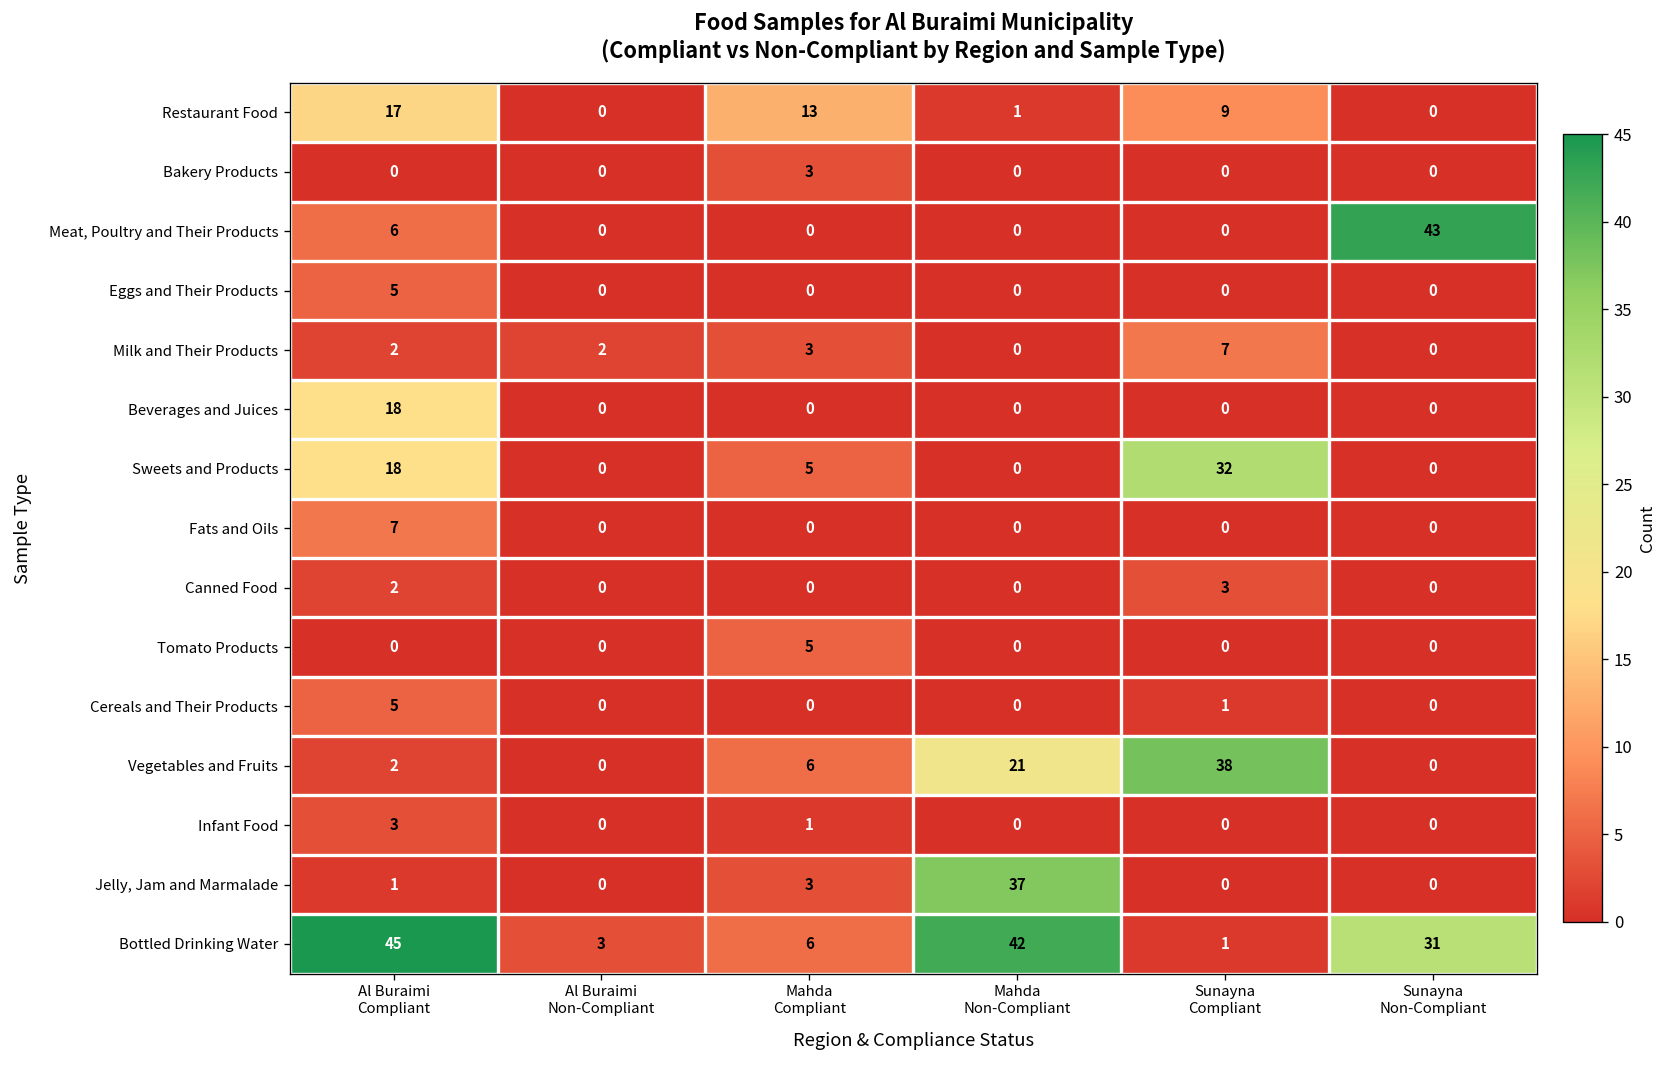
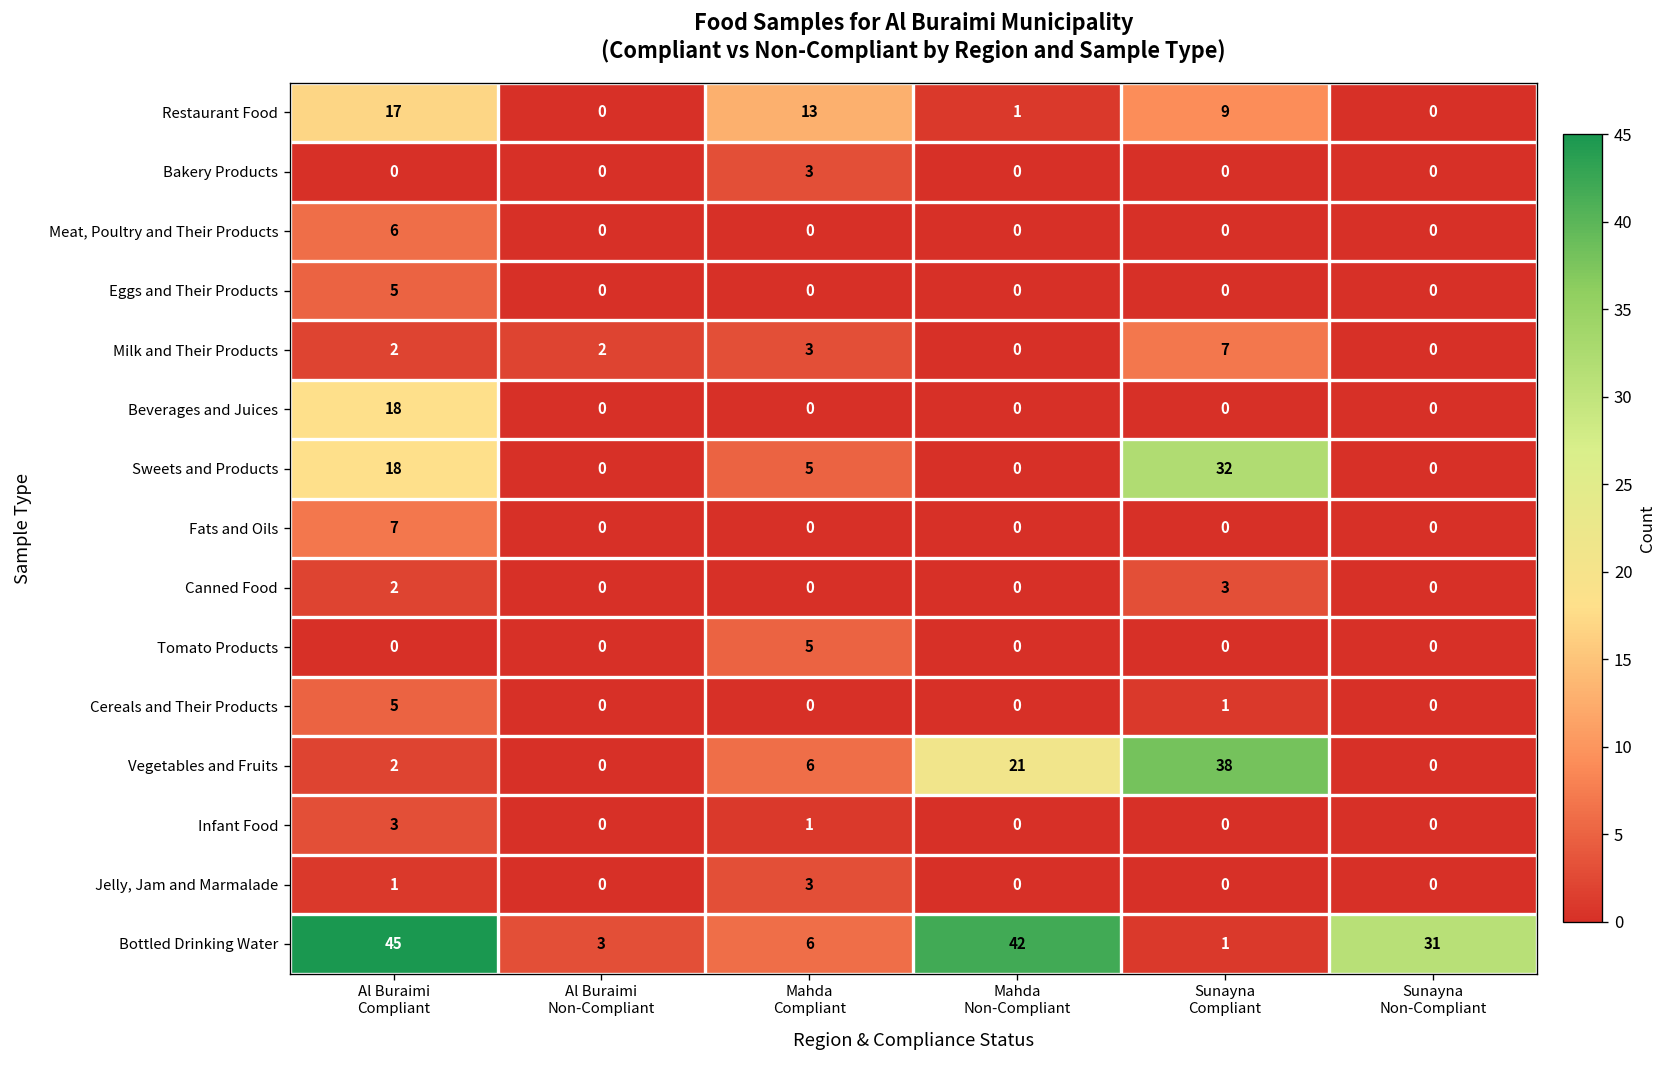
  {
    "Restaurant Food": {
      "Al Buraimi Compliant": 17,
      "Al Buraimi Non-Compliant": 0,
      "Mahda Compliant": 13,
      "Mahda Non-Compliant": 1,
      "Sunayna Compliant": 9,
      "Sunayna Non-Compliant": 0
    },
    "Bakery Products": {
      "Al Buraimi Compliant": 0,
      "Al Buraimi Non-Compliant": 0,
      "Mahda Compliant": 3,
      "Mahda Non-Compliant": 0,
      "Sunayna Compliant": 0,
      "Sunayna Non-Compliant": 0
    },
    "Meat, Poultry and Their Products": {
      "Al Buraimi Compliant": 6,
      "Al Buraimi Non-Compliant": 0,
      "Mahda Compliant": 0,
      "Mahda Non-Compliant": 0,
      "Sunayna Compliant": 0,
-     "Sunayna Non-Compliant": 43
+     "Sunayna Non-Compliant": 0
    },
    "Eggs and Their Products": {
      "Al Buraimi Compliant": 5,
      "Al Buraimi Non-Compliant": 0,
      "Mahda Compliant": 0,
      "Mahda Non-Compliant": 0,
      "Sunayna Compliant": 0,
      "Sunayna Non-Compliant": 0
    },
    "Milk and Their Products": {
      "Al Buraimi Compliant": 2,
      "Al Buraimi Non-Compliant": 2,
      "Mahda Compliant": 3,
      "Mahda Non-Compliant": 0,
      "Sunayna Compliant": 7,
      "Sunayna Non-Compliant": 0
    },
    "Beverages and Juices": {
      "Al Buraimi Compliant": 18,
      "Al Buraimi Non-Compliant": 0,
      "Mahda Compliant": 0,
      "Mahda Non-Compliant": 0,
      "Sunayna Compliant": 0,
      "Sunayna Non-Compliant": 0
    },
    "Sweets and Products": {
      "Al Buraimi Compliant": 18,
      "Al Buraimi Non-Compliant": 0,
      "Mahda Compliant": 5,
      "Mahda Non-Compliant": 0,
      "Sunayna Compliant": 32,
      "Sunayna Non-Compliant": 0
    },
    "Fats and Oils": {
      "Al Buraimi Compliant": 7,
      "Al Buraimi Non-Compliant": 0,
      "Mahda Compliant": 0,
      "Mahda Non-Compliant": 0,
      "Sunayna Compliant": 0,
      "Sunayna Non-Compliant": 0
    },
    "Canned Food": {
      "Al Buraimi Compliant": 2,
      "Al Buraimi Non-Compliant": 0,
      "Mahda Compliant": 0,
      "Mahda Non-Compliant": 0,
      "Sunayna Compliant": 3,
      "Sunayna Non-Compliant": 0
    },
    "Tomato Products": {
      "Al Buraimi Compliant": 0,
      "Al Buraimi Non-Compliant": 0,
      "Mahda Compliant": 5,
      "Mahda Non-Compliant": 0,
      "Sunayna Compliant": 0,
      "Sunayna Non-Compliant": 0
    },
    "Cereals and Their Products": {
      "Al Buraimi Compliant": 5,
      "Al Buraimi Non-Compliant": 0,
      "Mahda Compliant": 0,
      "Mahda Non-Compliant": 0,
      "Sunayna Compliant": 1,
      "Sunayna Non-Compliant": 0
    },
    "Vegetables and Fruits": {
      "Al Buraimi Compliant": 2,
      "Al Buraimi Non-Compliant": 0,
      "Mahda Compliant": 6,
      "Mahda Non-Compliant": 21,
      "Sunayna Compliant": 38,
      "Sunayna Non-Compliant": 0
    },
    "Infant Food": {
      "Al Buraimi Compliant": 3,
      "Al Buraimi Non-Compliant": 0,
      "Mahda Compliant": 1,
      "Mahda Non-Compliant": 0,
      "Sunayna Compliant": 0,
      "Sunayna Non-Compliant": 0
    },
    "Jelly, Jam and Marmalade": {
      "Al Buraimi Compliant": 1,
      "Al Buraimi Non-Compliant": 0,
      "Mahda Compliant": 3,
-     "Mahda Non-Compliant": 37,
+     "Mahda Non-Compliant": 0,
      "Sunayna Compliant": 0,
      "Sunayna Non-Compliant": 0
    },
    "Bottled Drinking Water": {
      "Al Buraimi Compliant": 45,
      "Al Buraimi Non-Compliant": 3,
      "Mahda Compliant": 6,
      "Mahda Non-Compliant": 42,
      "Sunayna Compliant": 1,
      "Sunayna Non-Compliant": 31
    }
  }
